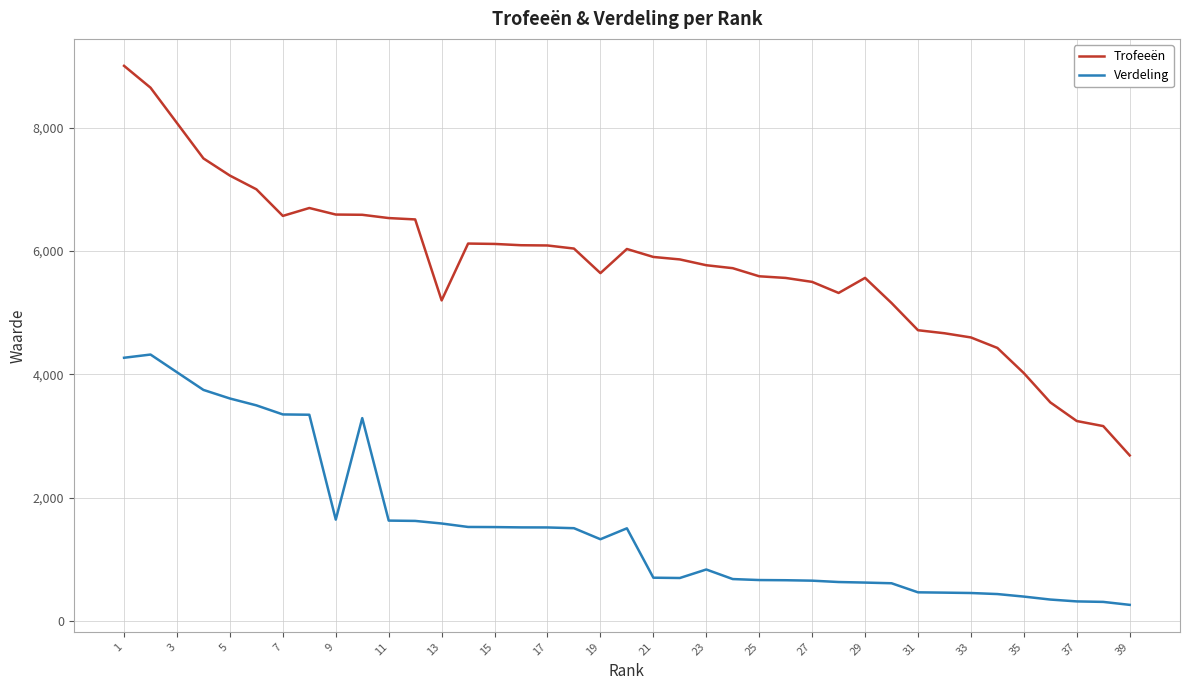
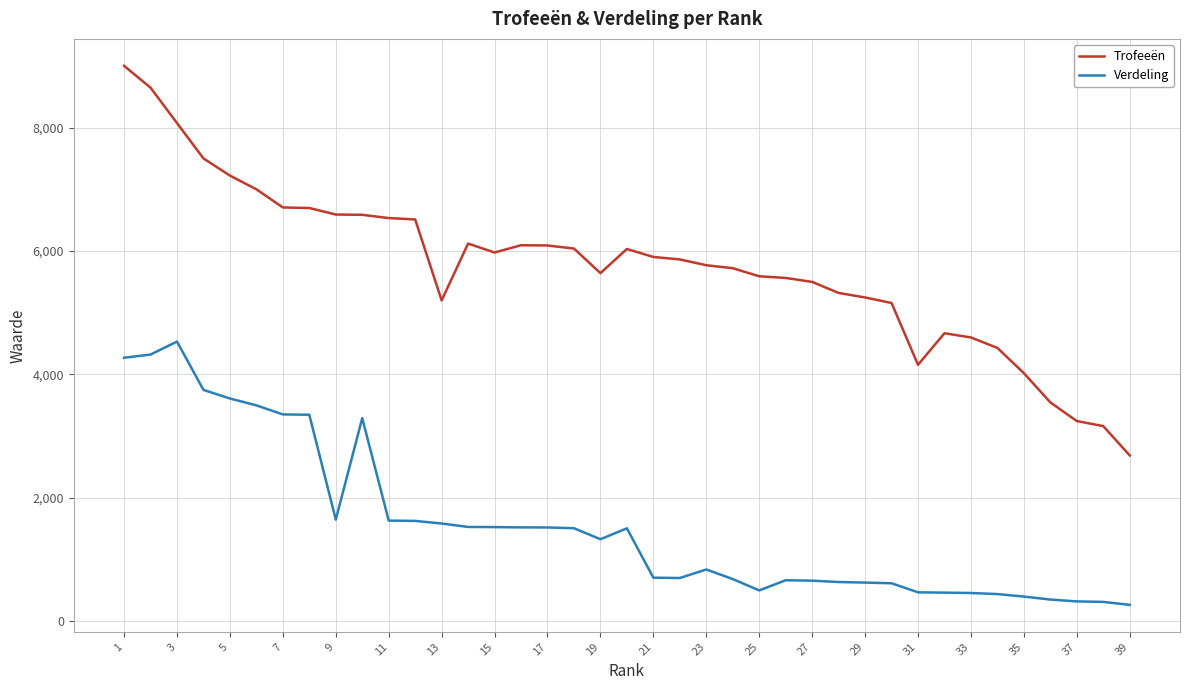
  {
    "Trofeeën": {
      "1": "9,000",
      "3": "8,100",
      "5": "7,200",
-     "7": "6,600",
+     "7": "6,700",
      "9": "6,600",
      "11": "6,500",
      "13": "5,200",
-     "15": "6,100",
+     "15": "6,000",
      "17": "6,100",
      "19": "5,600",
      "21": "5,900",
      "23": "5,800",
      "25": "5,600",
      "27": "5,500",
-     "29": "5,600",
-     "31": "4,700",
+     "29": "5,200",
+     "31": "4,200",
      "33": "4,600",
      "35": "4,000",
      "37": "3,200",
      "39": "2,700"
    },
    "Verdeling": {
      "1": "4,300",
-     "3": "4,000",
+     "3": "4,500",
      "5": "3,600",
      "7": "3,400",
      "9": "1,600",
      "11": "1,600",
      "13": "1,600",
      "15": "1,500",
      "17": "1,500",
      "19": "1,300",
      "21": "700",
      "23": "800",
-     "25": "700",
+     "25": "500",
      "27": "700",
      "29": "600",
      "31": "500",
      "33": "500",
      "35": "400",
      "37": "300",
      "39": "300"
    }
  }
